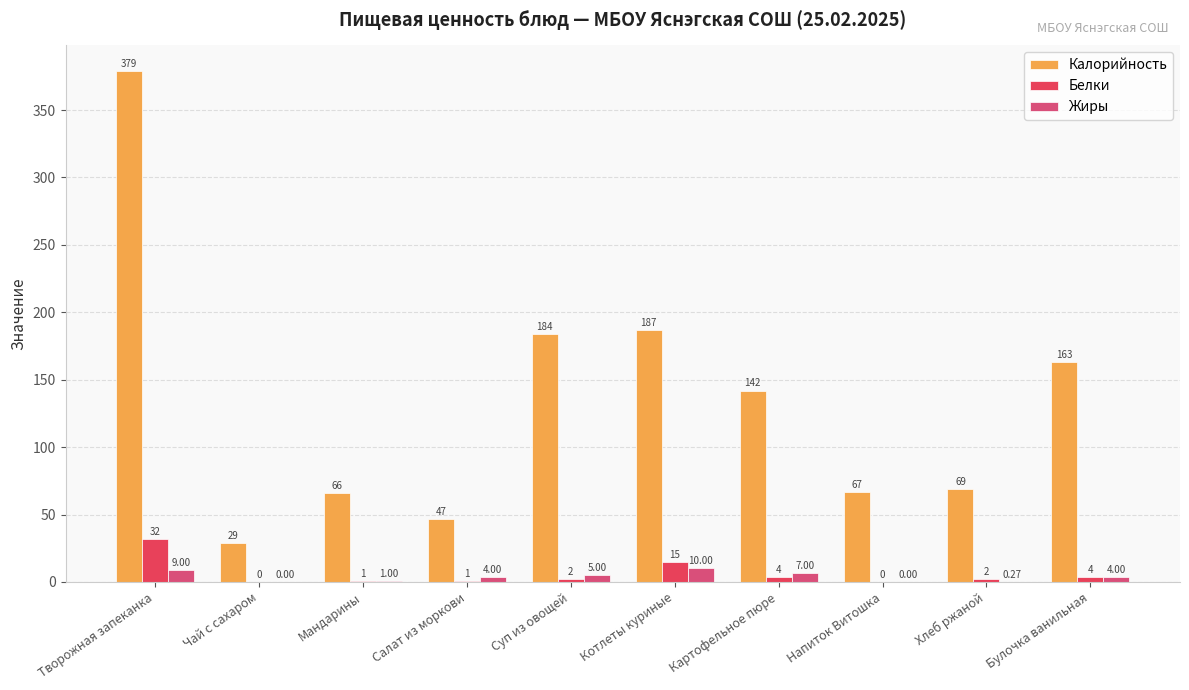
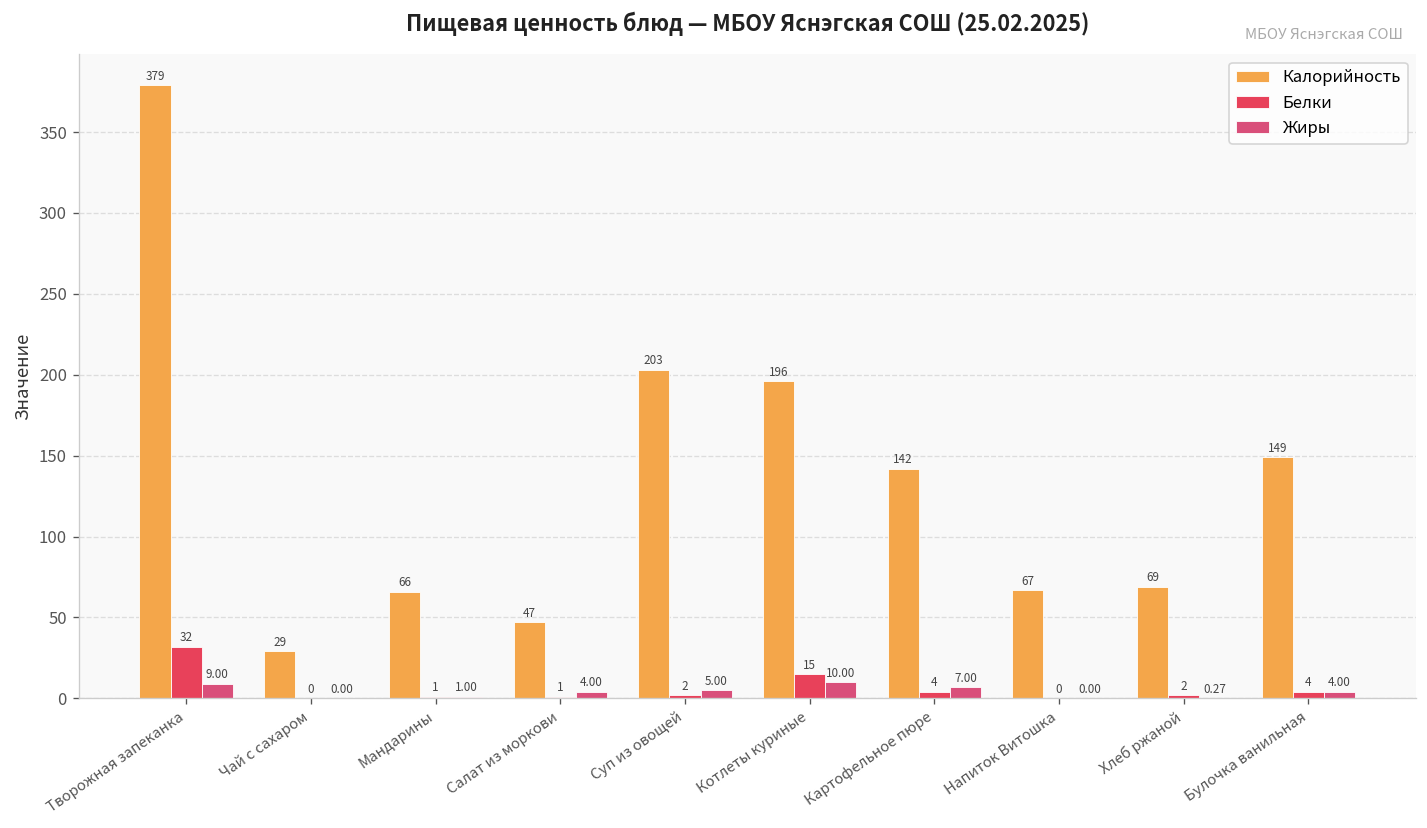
  {
    "Калорийность": {
      "Творожная запеканка": 379,
      "Чай с сахаром": 29,
      "Мандарины": 66,
      "Салат из моркови": 47,
-     "Суп из овощей": 184,
-     "Котлеты куриные": 187,
+     "Суп из овощей": 203,
+     "Котлеты куриные": 196,
      "Картофельное пюре": 142,
      "Напиток Витошка": 67,
      "Хлеб ржаной": 69,
-     "Булочка ванильная": 163
+     "Булочка ванильная": 149
    }
  }
